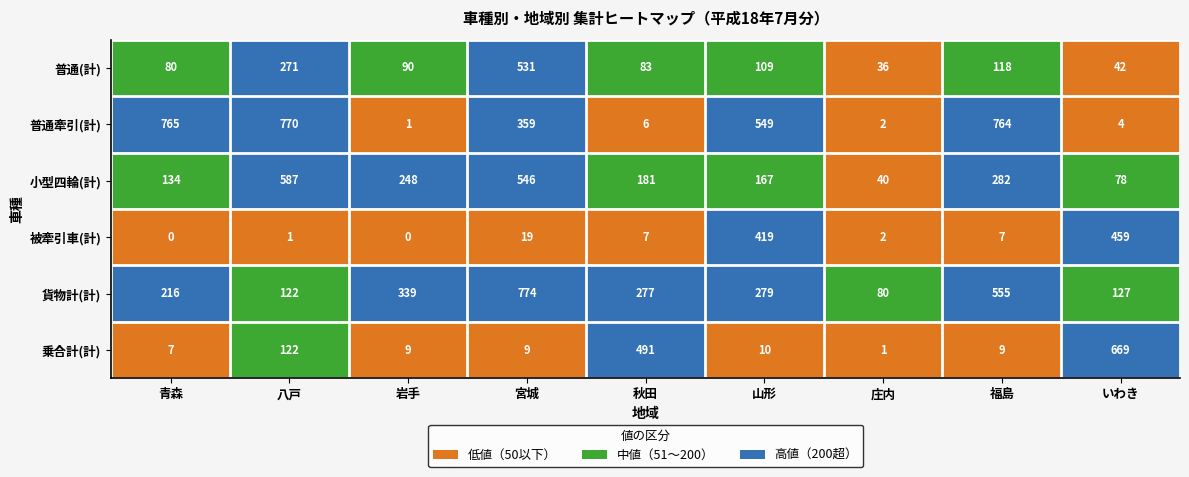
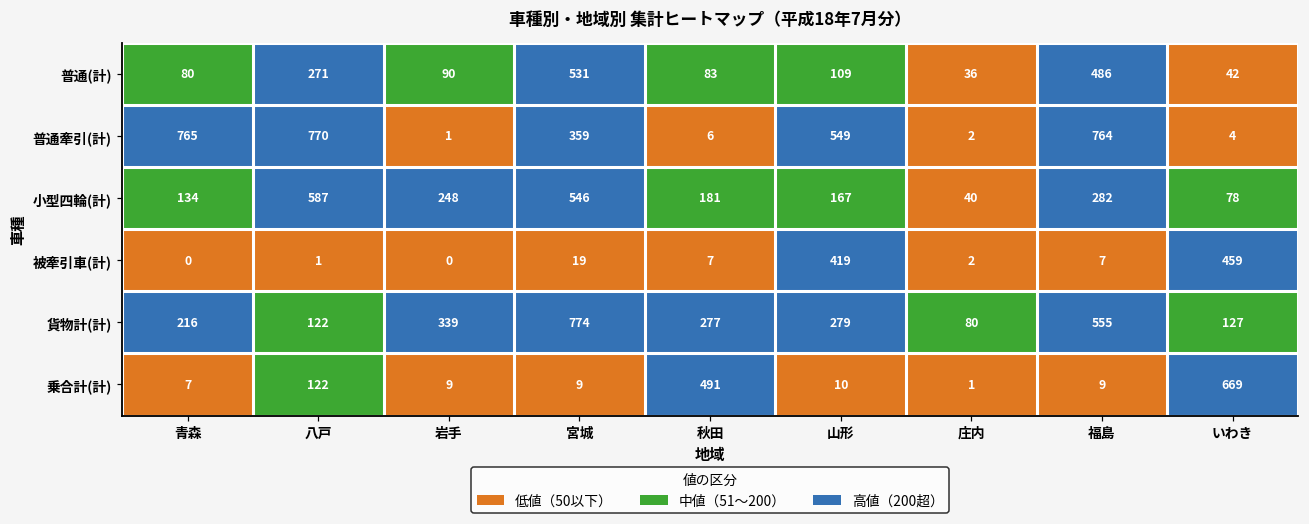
  {
    "普通(計)": {
      "青森": 80,
      "八戸": 271,
      "岩手": 90,
      "宮城": 531,
      "秋田": 83,
      "山形": 109,
      "庄内": 36,
-     "福島": 118,
+     "福島": 486,
      "いわき": 42
    },
    "普通牽引(計)": {
      "青森": 765,
      "八戸": 770,
      "岩手": 1,
      "宮城": 359,
      "秋田": 6,
      "山形": 549,
      "庄内": 2,
      "福島": 764,
      "いわき": 4
    },
    "小型四輪(計)": {
      "青森": 134,
      "八戸": 587,
      "岩手": 248,
      "宮城": 546,
      "秋田": 181,
      "山形": 167,
      "庄内": 40,
      "福島": 282,
      "いわき": 78
    },
    "被牽引車(計)": {
      "青森": 0,
      "八戸": 1,
      "岩手": 0,
      "宮城": 19,
      "秋田": 7,
      "山形": 419,
      "庄内": 2,
      "福島": 7,
      "いわき": 459
    },
    "貨物計(計)": {
      "青森": 216,
      "八戸": 122,
      "岩手": 339,
      "宮城": 774,
      "秋田": 277,
      "山形": 279,
      "庄内": 80,
      "福島": 555,
      "いわき": 127
    },
    "乗合計(計)": {
      "青森": 7,
      "八戸": 122,
      "岩手": 9,
      "宮城": 9,
      "秋田": 491,
      "山形": 10,
      "庄内": 1,
      "福島": 9,
      "いわき": 669
    }
  }
